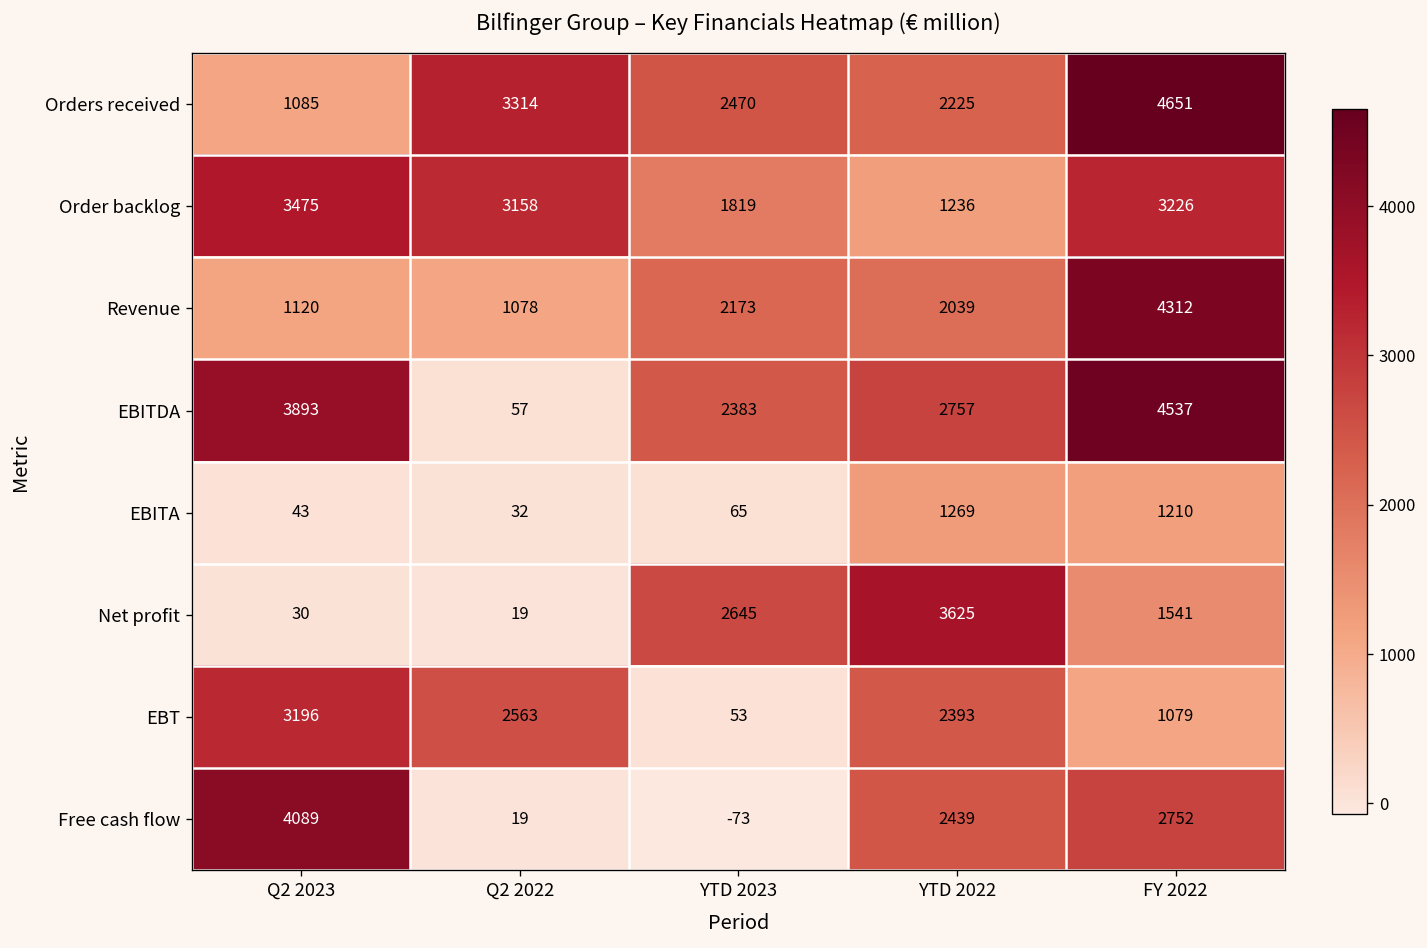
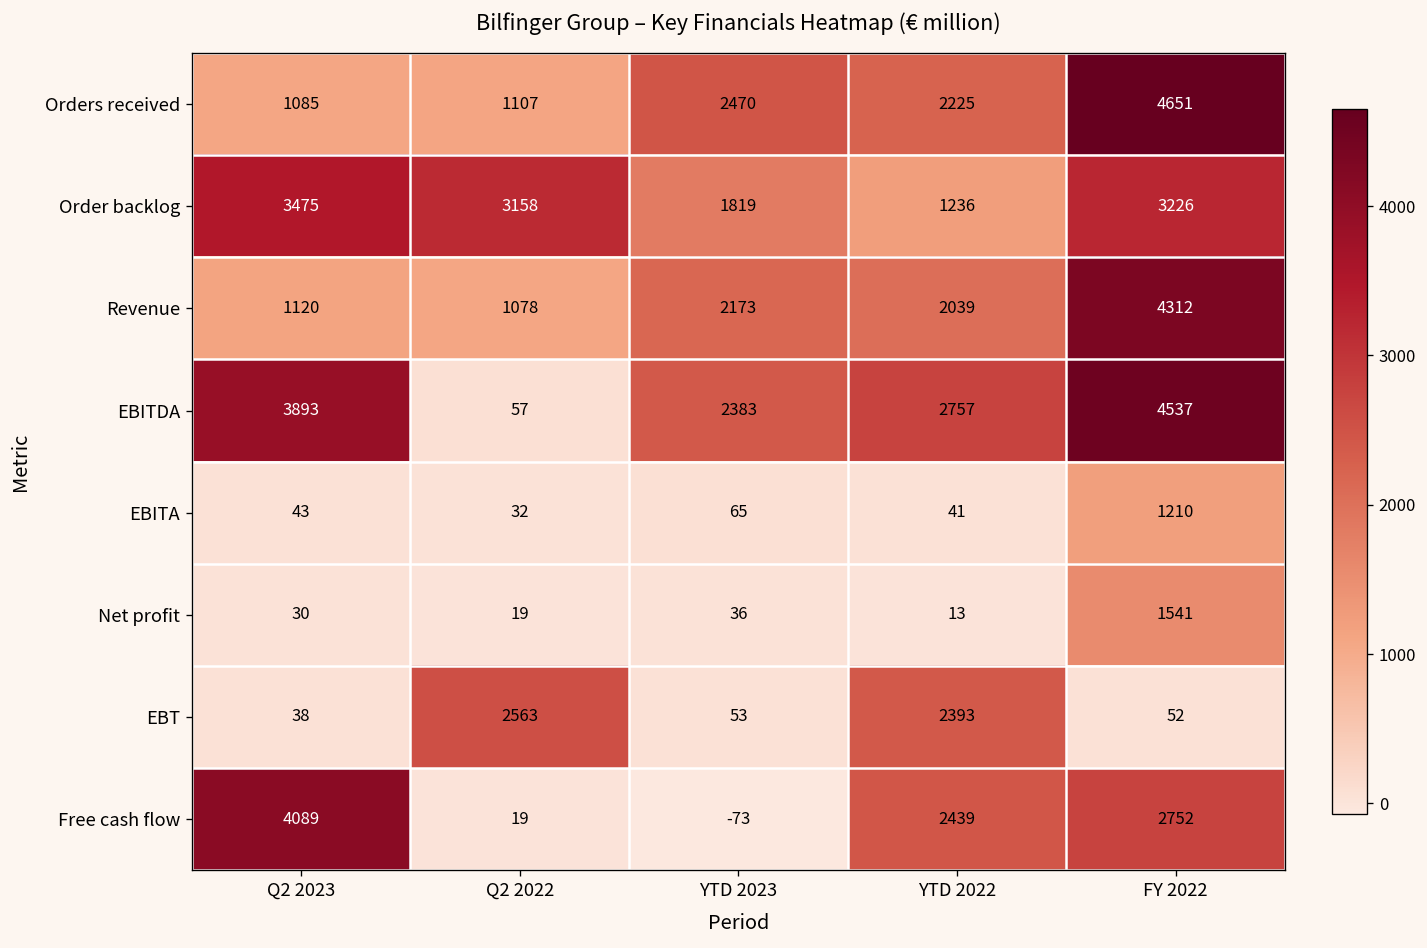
  {
    "Orders received": {
      "Q2 2023": 1085,
-     "Q2 2022": 3314,
+     "Q2 2022": 1107,
      "YTD 2023": 2470,
      "YTD 2022": 2225,
      "FY 2022": 4651
    },
    "Order backlog": {
      "Q2 2023": 3475,
      "Q2 2022": 3158,
      "YTD 2023": 1819,
      "YTD 2022": 1236,
      "FY 2022": 3226
    },
    "Revenue": {
      "Q2 2023": 1120,
      "Q2 2022": 1078,
      "YTD 2023": 2173,
      "YTD 2022": 2039,
      "FY 2022": 4312
    },
    "EBITDA": {
      "Q2 2023": 3893,
      "Q2 2022": 57,
      "YTD 2023": 2383,
      "YTD 2022": 2757,
      "FY 2022": 4537
    },
    "EBITA": {
      "Q2 2023": 43,
      "Q2 2022": 32,
      "YTD 2023": 65,
-     "YTD 2022": 1269,
+     "YTD 2022": 41,
      "FY 2022": 1210
    },
    "Net profit": {
      "Q2 2023": 30,
      "Q2 2022": 19,
-     "YTD 2023": 2645,
-     "YTD 2022": 3625,
+     "YTD 2023": 36,
+     "YTD 2022": 13,
      "FY 2022": 1541
    },
    "EBT": {
-     "Q2 2023": 3196,
+     "Q2 2023": 38,
      "Q2 2022": 2563,
      "YTD 2023": 53,
      "YTD 2022": 2393,
-     "FY 2022": 1079
+     "FY 2022": 52
    },
    "Free cash flow": {
      "Q2 2023": 4089,
      "Q2 2022": 19,
      "YTD 2023": -73,
      "YTD 2022": 2439,
      "FY 2022": 2752
    }
  }
